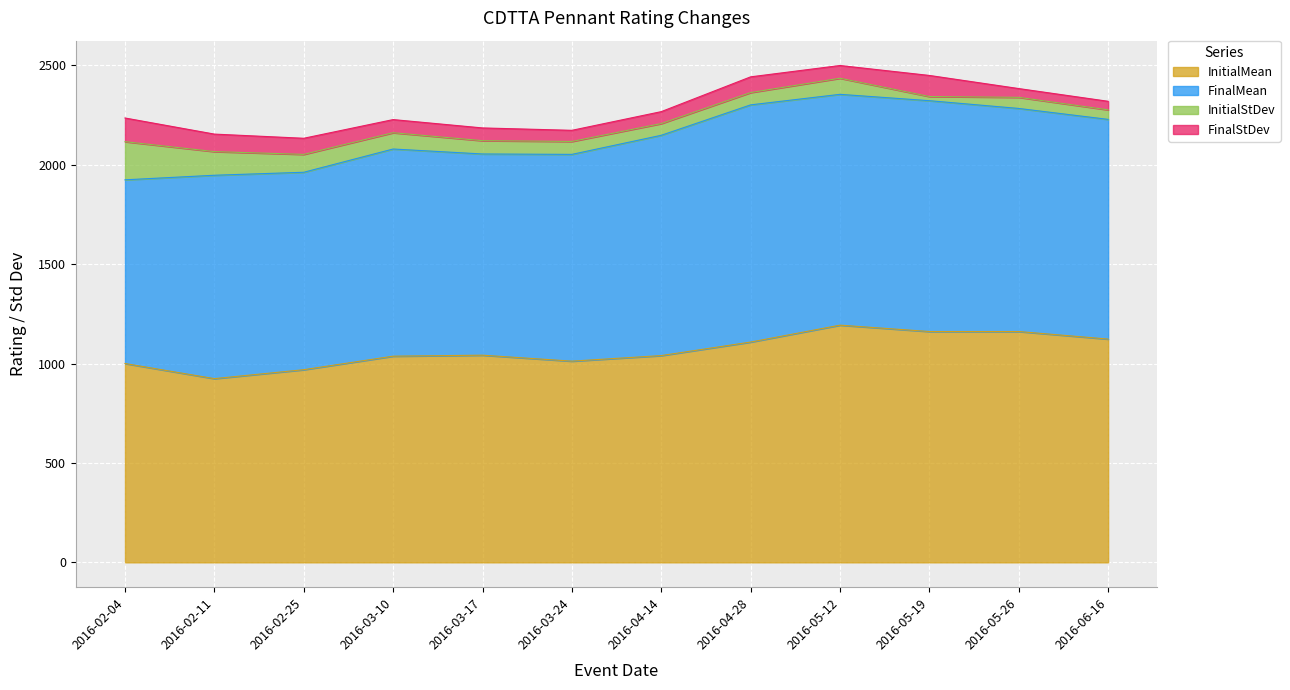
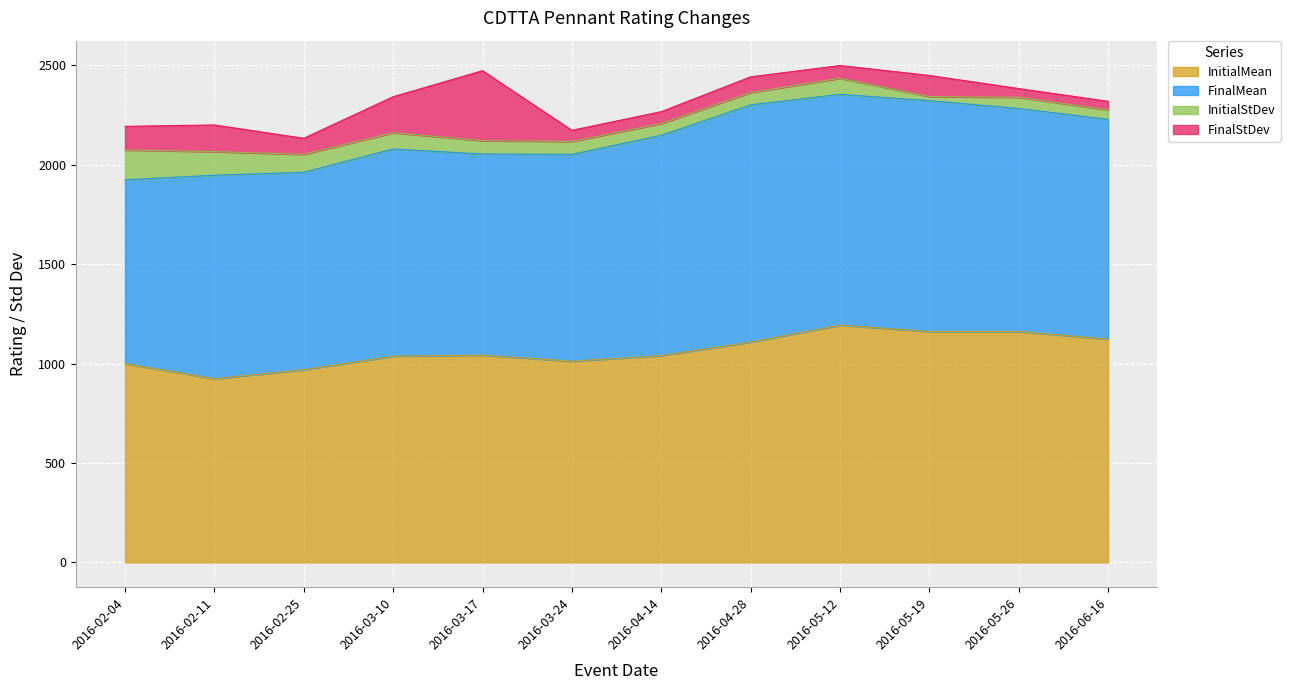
  {
    "InitialMean": {
      "2016-02-04": 1000,
      "2016-02-11": 920,
      "2016-02-25": 970,
      "2016-03-10": 1040,
      "2016-03-17": 1040,
      "2016-03-24": 1010,
      "2016-04-14": 1040,
      "2016-04-28": 1110,
      "2016-05-12": 1190,
      "2016-05-19": 1160,
      "2016-05-26": 1160,
      "2016-06-16": 1120
    },
    "FinalMean": {
      "2016-02-04": 920,
      "2016-02-11": 1020,
      "2016-02-25": 990,
      "2016-03-10": 1040,
      "2016-03-17": 1010,
      "2016-03-24": 1040,
      "2016-04-14": 1110,
      "2016-04-28": 1190,
      "2016-05-12": 1160,
      "2016-05-19": 1160,
      "2016-05-26": 1120,
      "2016-06-16": 1110
    },
    "InitialStDev": {
-     "2016-02-04": 190,
+     "2016-02-04": 150,
      "2016-02-11": 120,
      "2016-02-25": 90,
      "2016-03-10": 80,
      "2016-03-17": 70,
      "2016-03-24": 70,
      "2016-04-14": 60,
      "2016-04-28": 60,
      "2016-05-12": 80,
      "2016-05-19": 20,
      "2016-05-26": 60,
      "2016-06-16": 50
    },
    "FinalStDev": {
      "2016-02-04": 120,
-     "2016-02-11": 90,
+     "2016-02-11": 130,
      "2016-02-25": 80,
-     "2016-03-10": 70,
-     "2016-03-17": 60,
+     "2016-03-10": 180,
+     "2016-03-17": 350,
      "2016-03-24": 60,
      "2016-04-14": 60,
      "2016-04-28": 80,
      "2016-05-12": 60,
      "2016-05-19": 110,
      "2016-05-26": 40,
      "2016-06-16": 40
    }
  }
